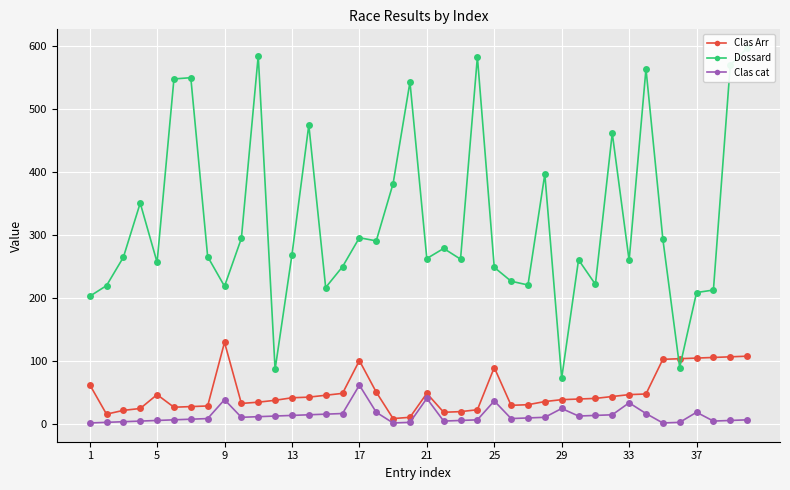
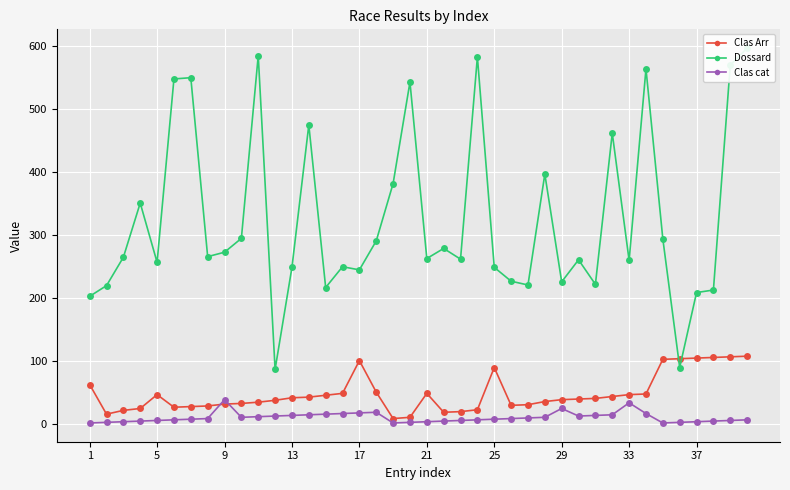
  {
    "Clas Arr": {
      "1": 60,
      "5": 50,
-     "9": 130,
+     "9": 30,
      "13": 40,
      "17": 100,
      "21": 50,
      "25": 90,
      "29": 40,
      "33": 50,
      "37": 100
    },
    "Dossard": {
      "1": 200,
      "5": 260,
-     "9": 220,
-     "13": 270,
-     "17": 300,
+     "9": 270,
+     "13": 250,
+     "17": 240,
      "21": 260,
      "25": 250,
-     "29": 70,
+     "29": 230,
      "33": 260,
      "37": 210
    },
    "Clas cat": {
      "1": 0,
      "5": 10,
      "9": 40,
      "13": 10,
-     "17": 60,
-     "21": 40,
-     "25": 40,
+     "17": 20,
+     "21": 0,
+     "25": 10,
      "29": 20,
      "33": 30,
-     "37": 20
+     "37": 0
    }
  }
